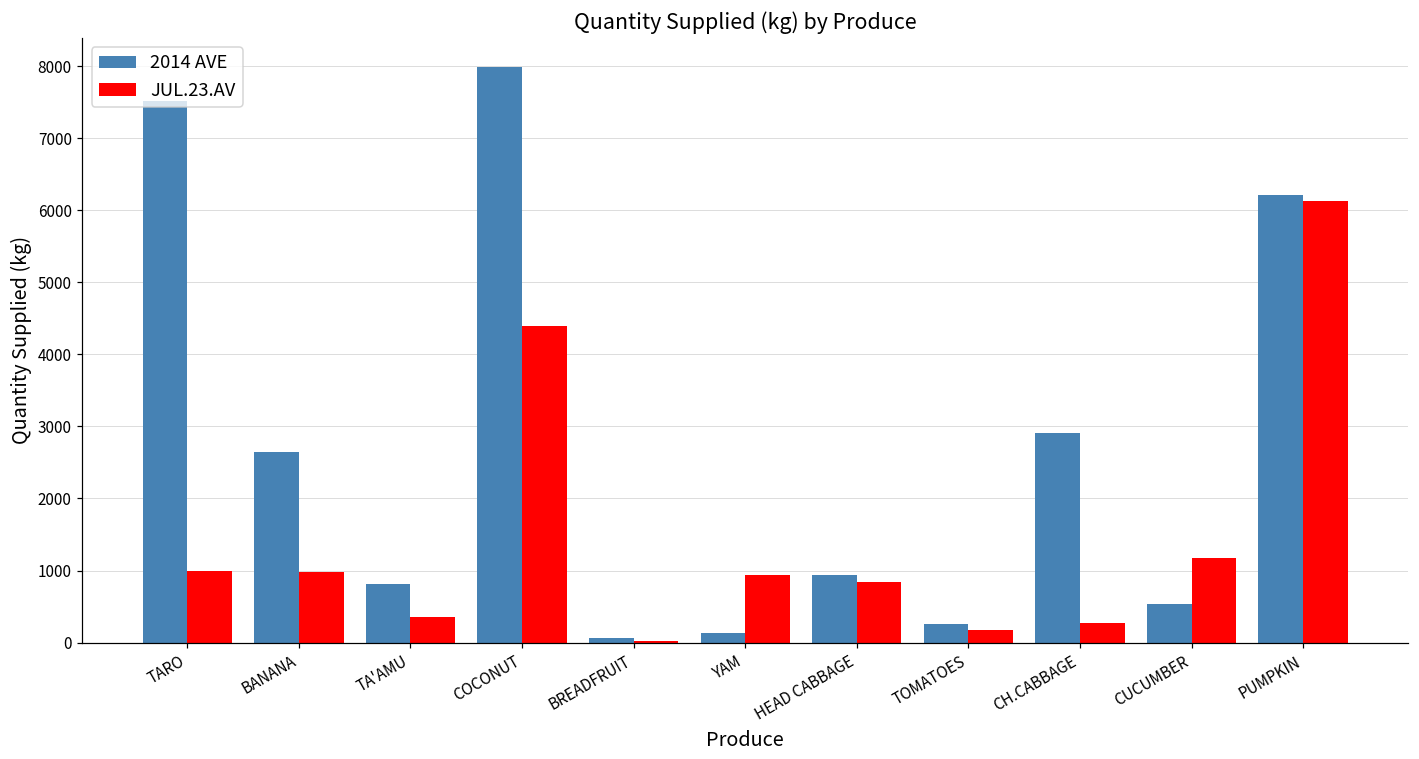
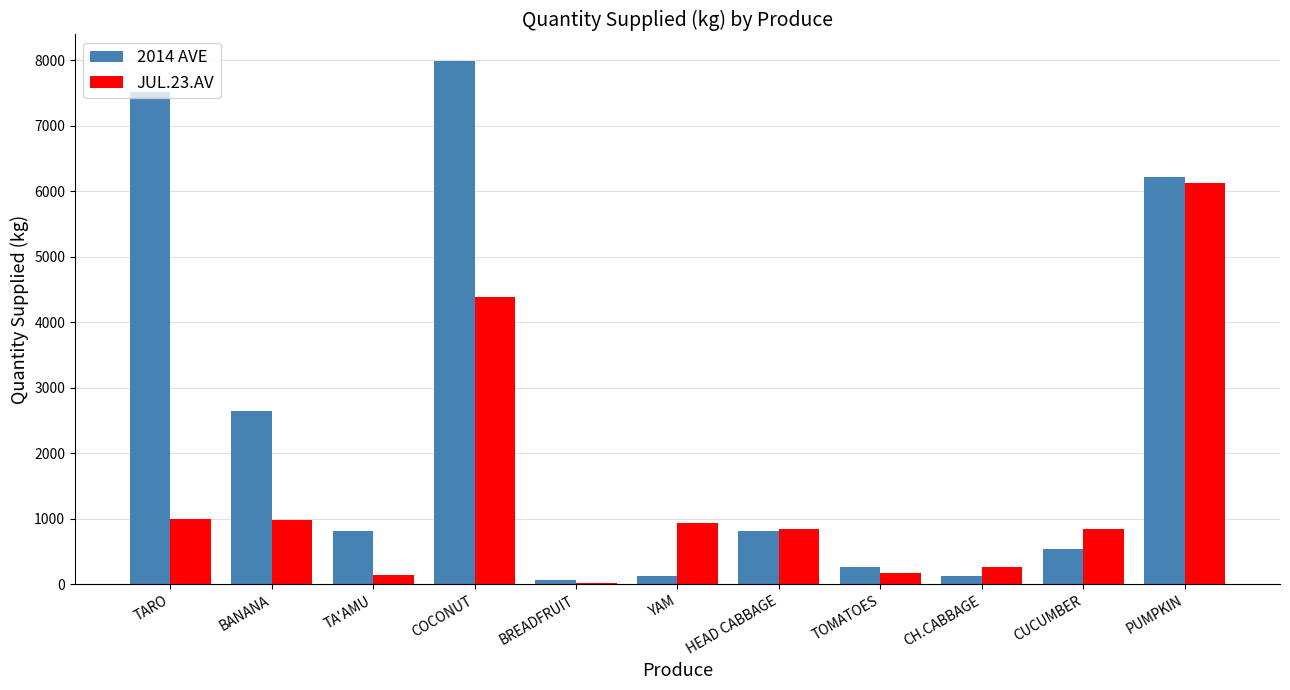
  {
    "2014 AVE": {
      "BANANA": 2600,
      "TA'AMU": 800,
      "COCONUT": 8000,
      "BREADFRUIT": 100,
      "YAM": 100,
-     "HEAD CABBAGE": 900,
+     "HEAD CABBAGE": 800,
      "TOMATOES": 300,
-     "CH.CABBAGE": 2900,
+     "CH.CABBAGE": 100,
      "CUCUMBER": 500,
      "PUMPKIN": 6200
    },
    "JUL.23.AV": {
      "TARO": 1000,
      "BANANA": 1000,
-     "TA'AMU": 400,
+     "TA'AMU": 100,
      "COCONUT": 4400,
      "YAM": 900,
      "HEAD CABBAGE": 800,
      "TOMATOES": 200,
      "CH.CABBAGE": 300,
-     "CUCUMBER": 1200,
+     "CUCUMBER": 800,
      "PUMPKIN": 6100
    }
  }
